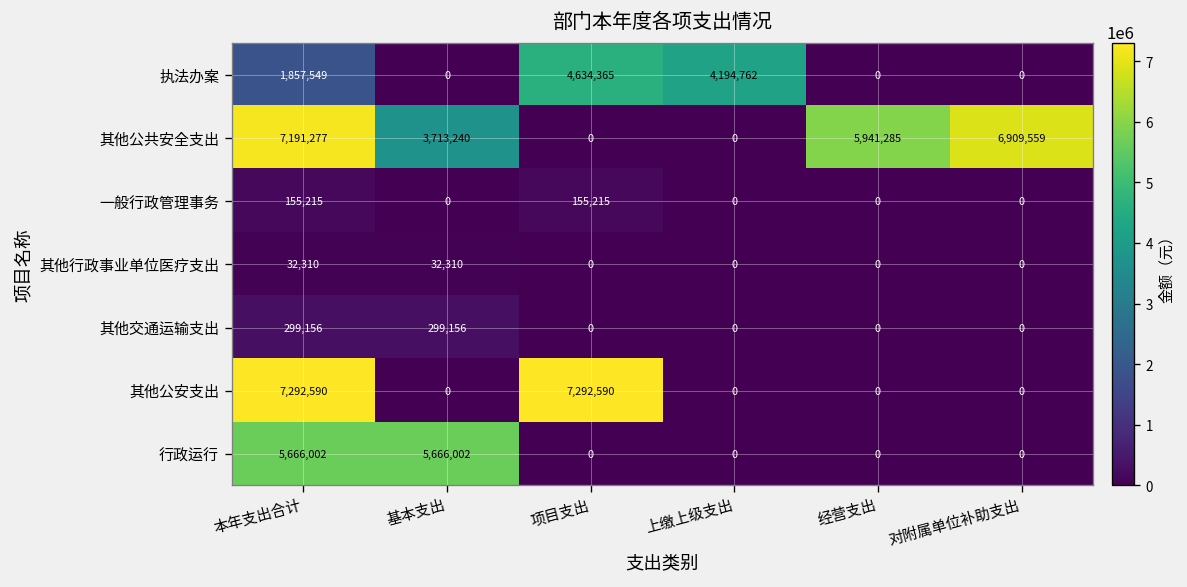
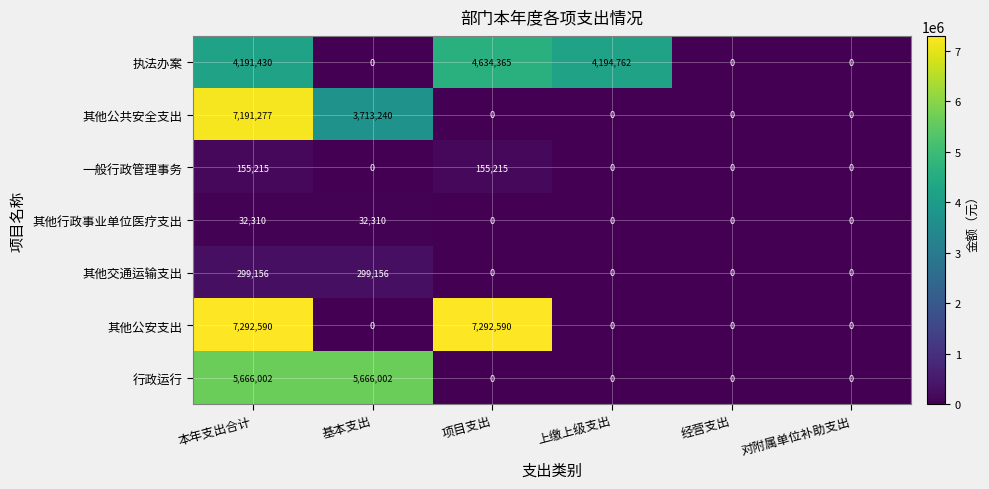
  {
    "执法办案": {
-     "本年支出合计": "1,857,549",
+     "本年支出合计": "4,191,430",
      "基本支出": "0",
      "项目支出": "4,634,365",
      "上缴上级支出": "4,194,762",
      "经营支出": "0",
      "对附属单位补助支出": "0"
    },
    "其他公共安全支出": {
      "本年支出合计": "7,191,277",
      "基本支出": "3,713,240",
      "项目支出": "0",
      "上缴上级支出": "0",
-     "经营支出": "5,941,285",
-     "对附属单位补助支出": "6,909,559"
+     "经营支出": "0",
+     "对附属单位补助支出": "0"
    },
    "一般行政管理事务": {
      "本年支出合计": "155,215",
      "基本支出": "0",
      "项目支出": "155,215",
      "上缴上级支出": "0",
      "经营支出": "0",
      "对附属单位补助支出": "0"
    },
    "其他行政事业单位医疗支出": {
      "本年支出合计": "32,310",
      "基本支出": "32,310",
      "项目支出": "0",
      "上缴上级支出": "0",
      "经营支出": "0",
      "对附属单位补助支出": "0"
    },
    "其他交通运输支出": {
      "本年支出合计": "299,156",
      "基本支出": "299,156",
      "项目支出": "0",
      "上缴上级支出": "0",
      "经营支出": "0",
      "对附属单位补助支出": "0"
    },
    "其他公安支出": {
      "本年支出合计": "7,292,590",
      "基本支出": "0",
      "项目支出": "7,292,590",
      "上缴上级支出": "0",
      "经营支出": "0",
      "对附属单位补助支出": "0"
    },
    "行政运行": {
      "本年支出合计": "5,666,002",
      "基本支出": "5,666,002",
      "项目支出": "0",
      "上缴上级支出": "0",
      "经营支出": "0",
      "对附属单位补助支出": "0"
    }
  }
